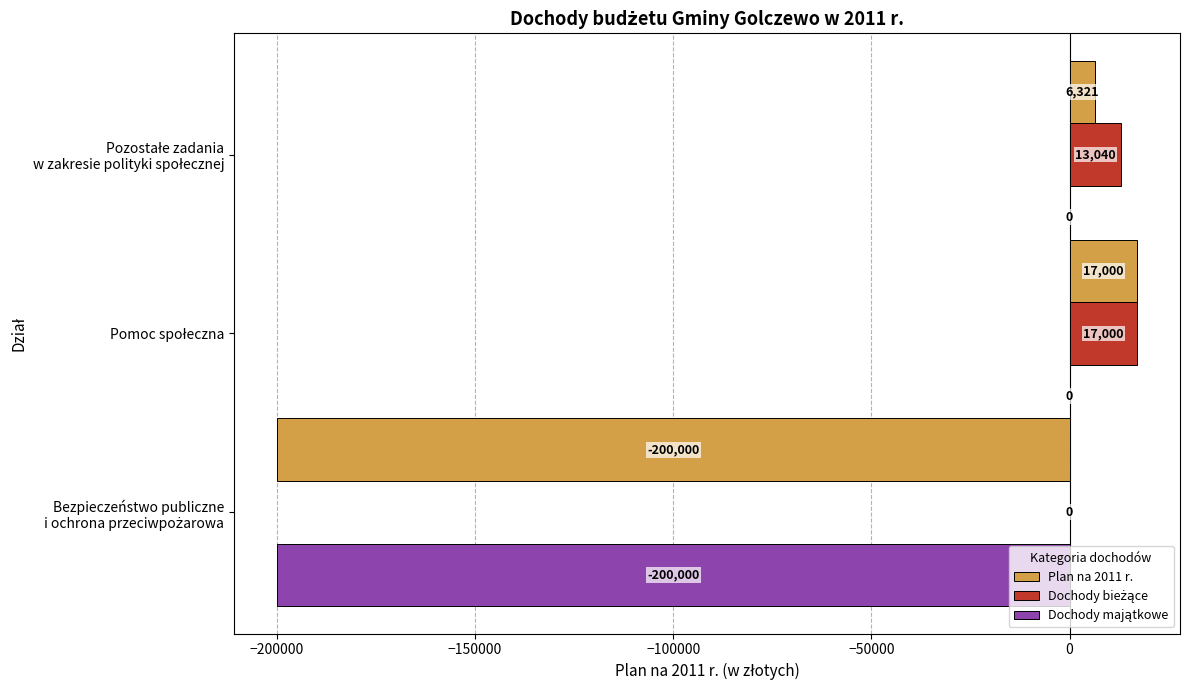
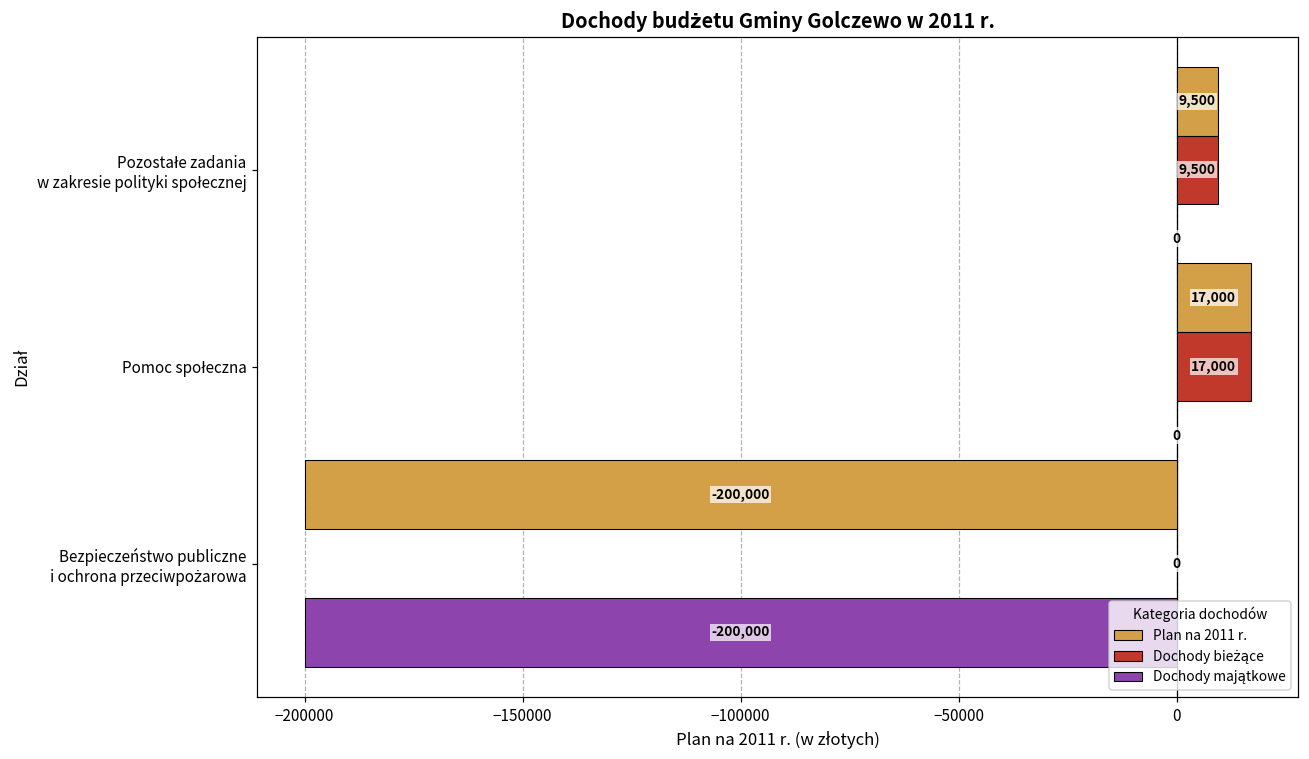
  {
    "Plan na 2011 r.": {
-     "Pozostałe zadania w zakresie polityki społecznej": "6,321"
+     "Pozostałe zadania w zakresie polityki społecznej": "9,500"
    },
    "Dochody bieżące": {
-     "Pozostałe zadania w zakresie polityki społecznej": "13,040"
+     "Pozostałe zadania w zakresie polityki społecznej": "9,500"
    }
  }
